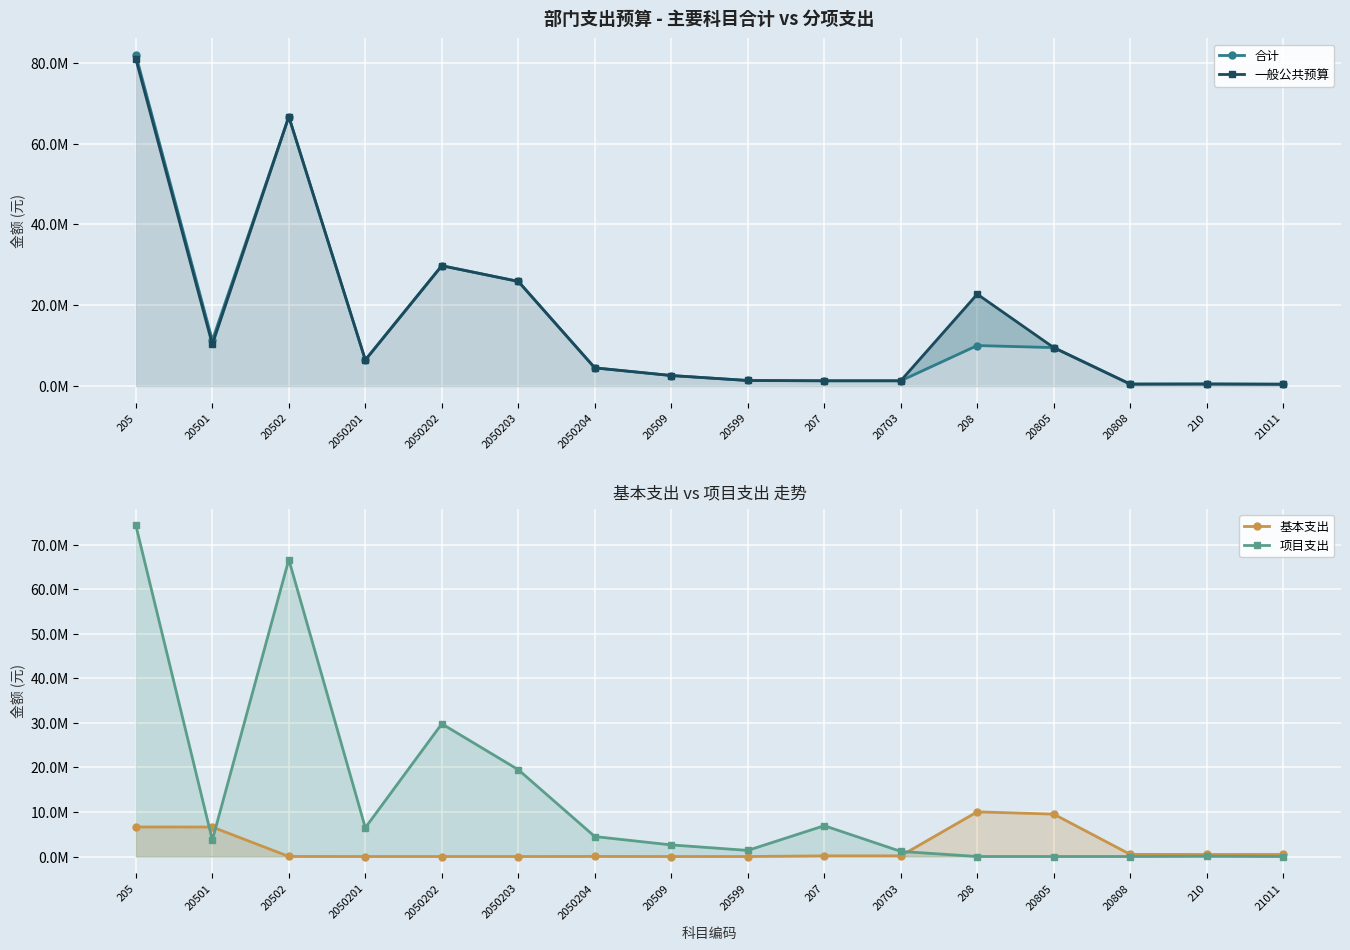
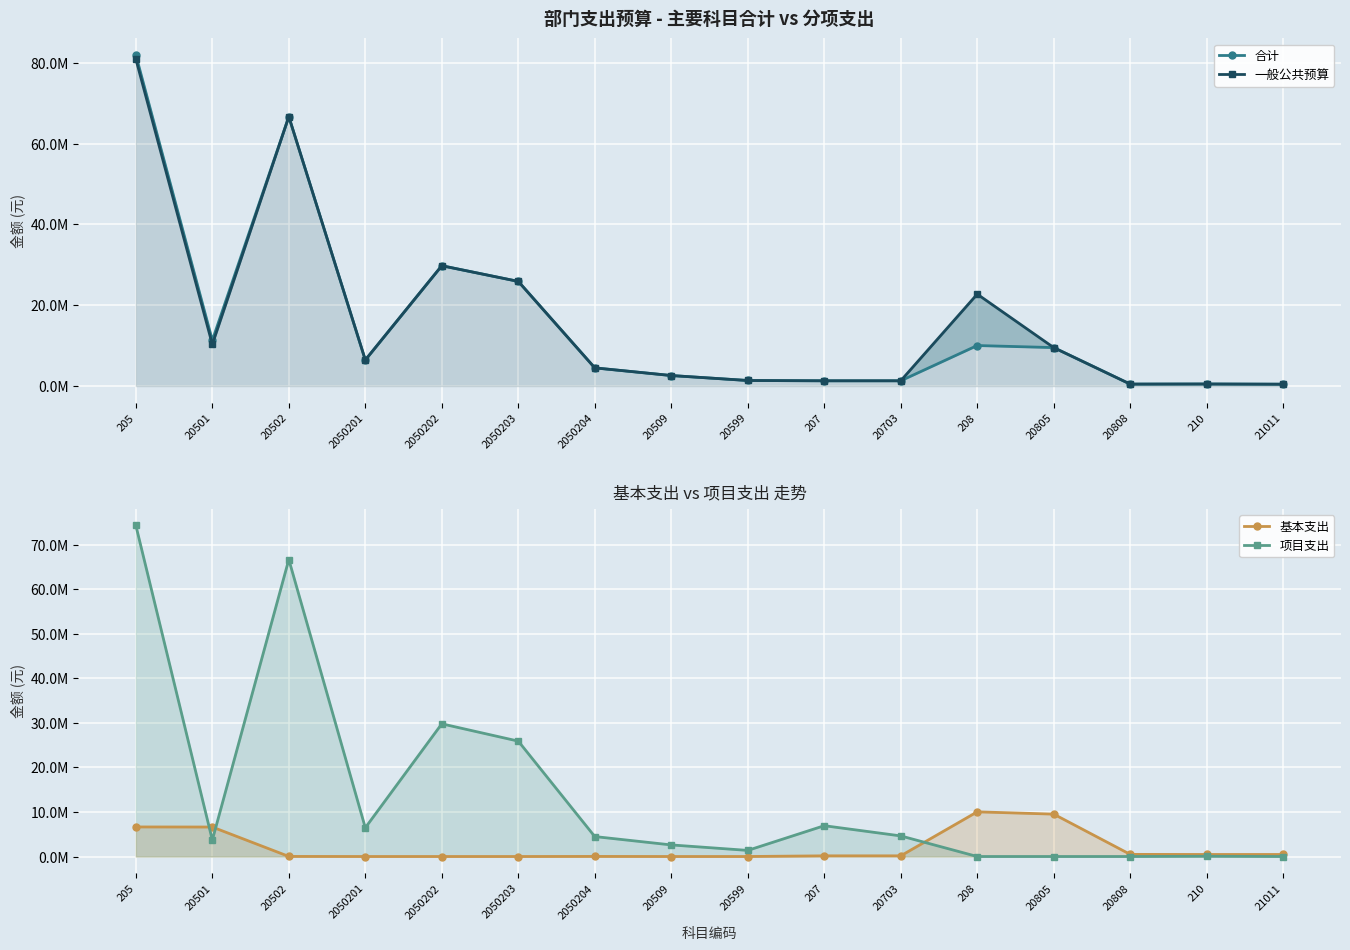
  {
    "部门支出预算 - 主要科目合计 vs 分项支出": {
      "一般公共预算": {
        "205": 81000000,
        "20501": 10000000
      }
    },
    "基本支出 vs 项目支出 走势": {
      "基本支出": {
        "205": 7000000,
        "20501": 7000000,
        "20502": 0,
        "2050201": 0,
        "2050202": 0,
        "2050203": 0,
        "2050204": 0,
        "20509": 0,
        "20599": 0,
        "207": 0,
        "20703": 0,
        "208": 10000000,
        "20805": 10000000
      },
      "项目支出": {
        "205": 74000000,
        "20501": 4000000,
        "20502": 67000000,
        "2050201": 6000000,
        "2050202": 30000000,
-       "2050203": 19000000,
+       "2050203": 26000000,
        "2050204": 4000000,
        "20509": 3000000,
        "20599": 1000000,
        "207": 7000000,
-       "20703": 1000000,
+       "20703": 5000000,
        "208": 0,
        "20805": 0
      }
    }
  }
